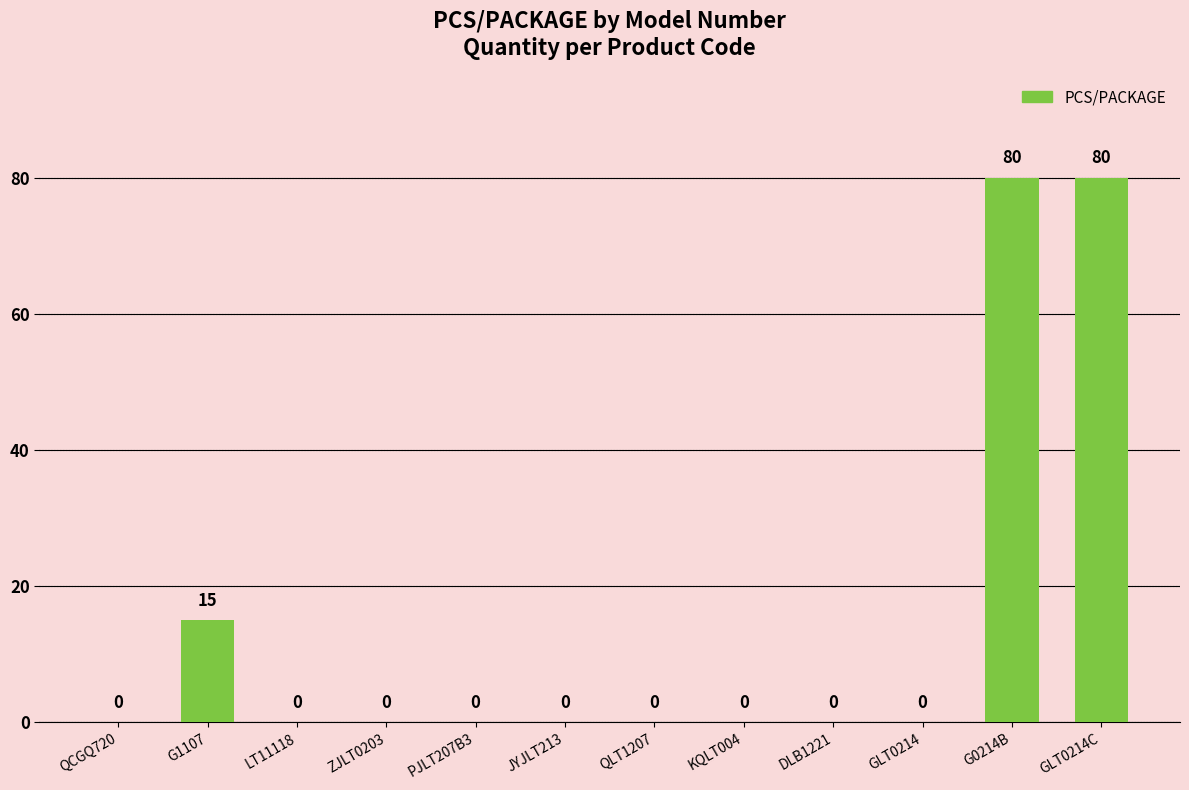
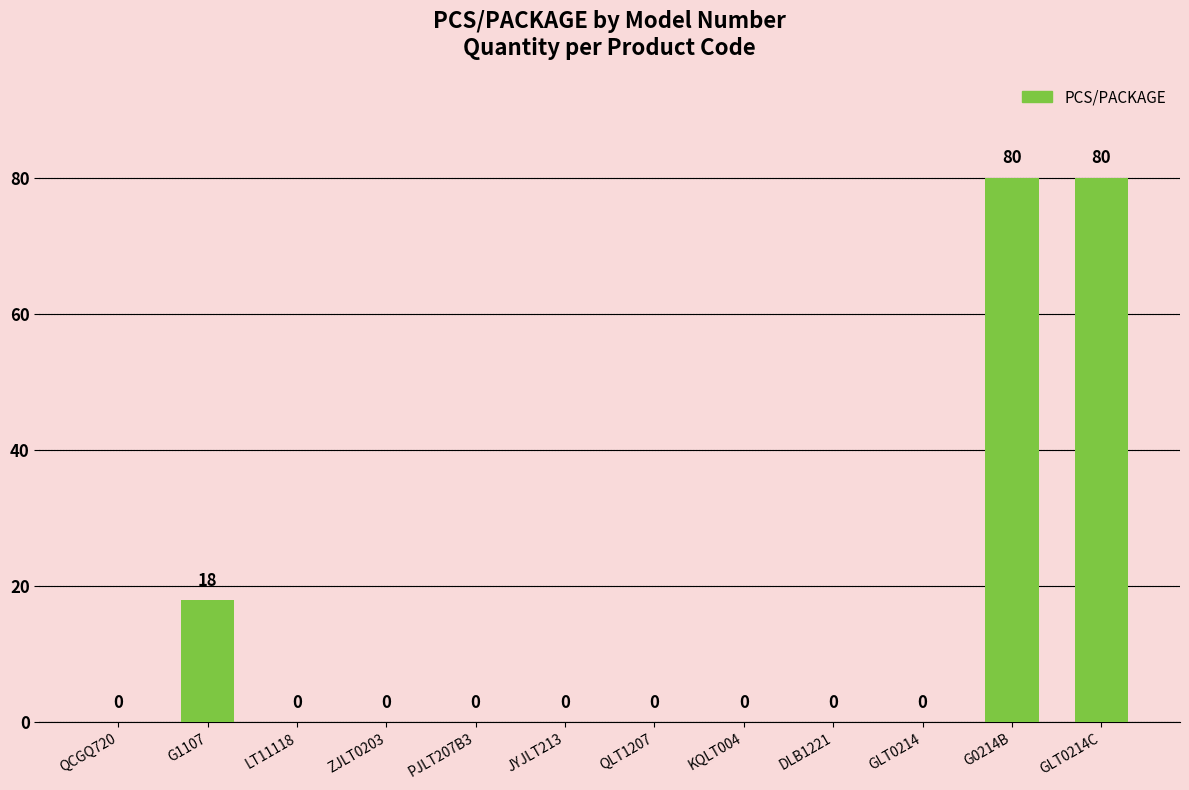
  {
    "QCGQ720": 0,
-   "G1107": 15,
+   "G1107": 18,
    "LT11118": 0,
    "ZJLT0203": 0,
    "PJLT207B3": 0,
    "JYJLT213": 0,
    "QLT1207": 0,
    "KQLT004": 0,
    "DLB1221": 0,
    "GLT0214": 0,
    "G0214B": 80,
    "GLT0214C": 80
  }
